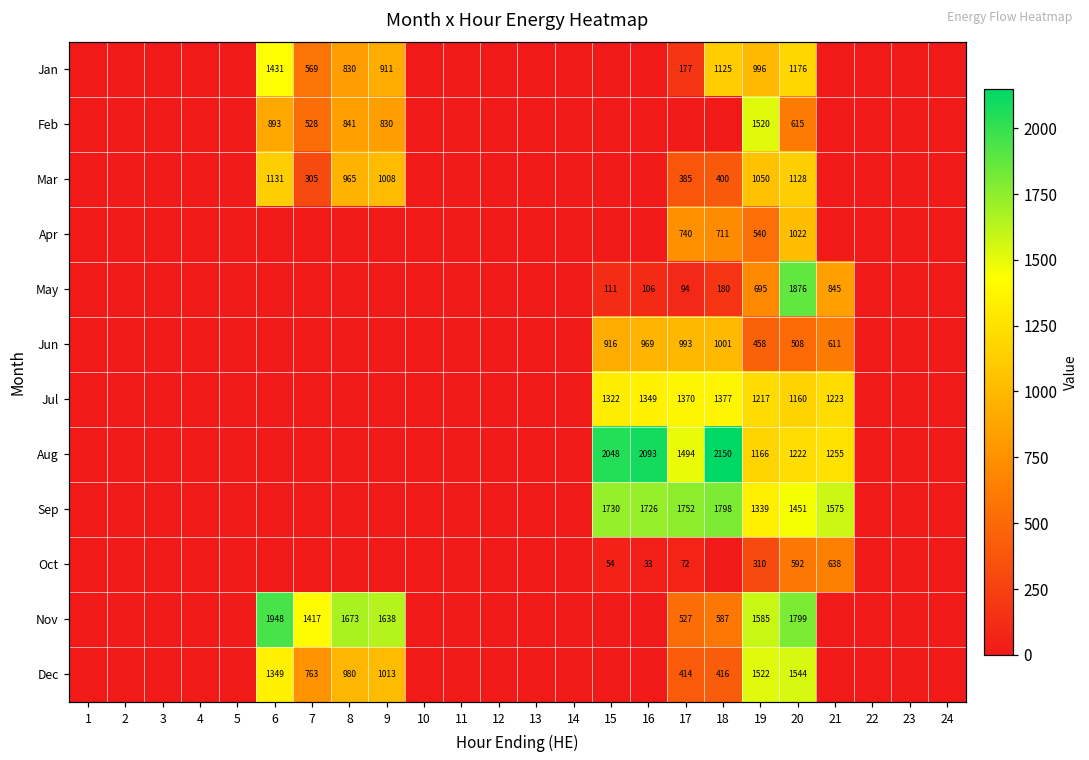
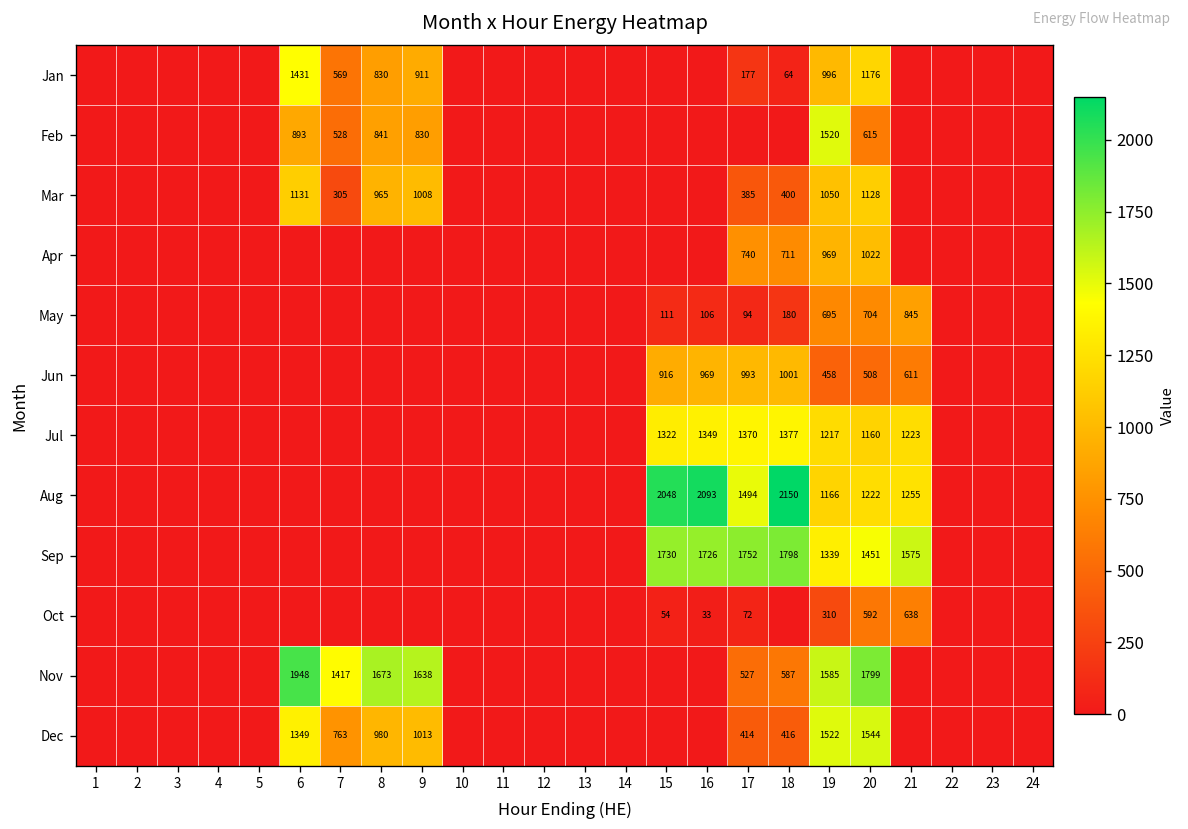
  {
    "Jan": {
      "6": 1431,
      "7": 569,
      "8": 830,
      "9": 911,
      "17": 177,
-     "18": 1125,
+     "18": 64,
      "19": 996,
      "20": 1176
    },
    "Feb": {
      "6": 893,
      "7": 528,
      "8": 841,
      "9": 830,
      "19": 1520,
      "20": 615
    },
    "Mar": {
      "6": 1131,
      "7": 305,
      "8": 965,
      "9": 1008,
      "17": 385,
      "18": 400,
      "19": 1050,
      "20": 1128
    },
    "Apr": {
      "17": 740,
      "18": 711,
-     "19": 540,
+     "19": 969,
      "20": 1022
    },
    "May": {
      "15": 111,
      "16": 106,
      "17": 94,
      "18": 180,
      "19": 695,
-     "20": 1876,
+     "20": 704,
      "21": 845
    },
    "Jun": {
      "15": 916,
      "16": 969,
      "17": 993,
      "18": 1001,
      "19": 458,
      "20": 508,
      "21": 611
    },
    "Jul": {
      "15": 1322,
      "16": 1349,
      "17": 1370,
      "18": 1377,
      "19": 1217,
      "20": 1160,
      "21": 1223
    },
    "Aug": {
      "15": 2048,
      "16": 2093,
      "17": 1494,
      "18": 2150,
      "19": 1166,
      "20": 1222,
      "21": 1255
    },
    "Sep": {
      "15": 1730,
      "16": 1726,
      "17": 1752,
      "18": 1798,
      "19": 1339,
      "20": 1451,
      "21": 1575
    },
    "Oct": {
      "15": 54,
      "16": 33,
      "17": 72,
      "19": 310,
      "20": 592,
      "21": 638
    },
    "Nov": {
      "6": 1948,
      "7": 1417,
      "8": 1673,
      "9": 1638,
      "17": 527,
      "18": 587,
      "19": 1585,
      "20": 1799
    },
    "Dec": {
      "6": 1349,
      "7": 763,
      "8": 980,
      "9": 1013,
      "17": 414,
      "18": 416,
      "19": 1522,
      "20": 1544
    }
  }
